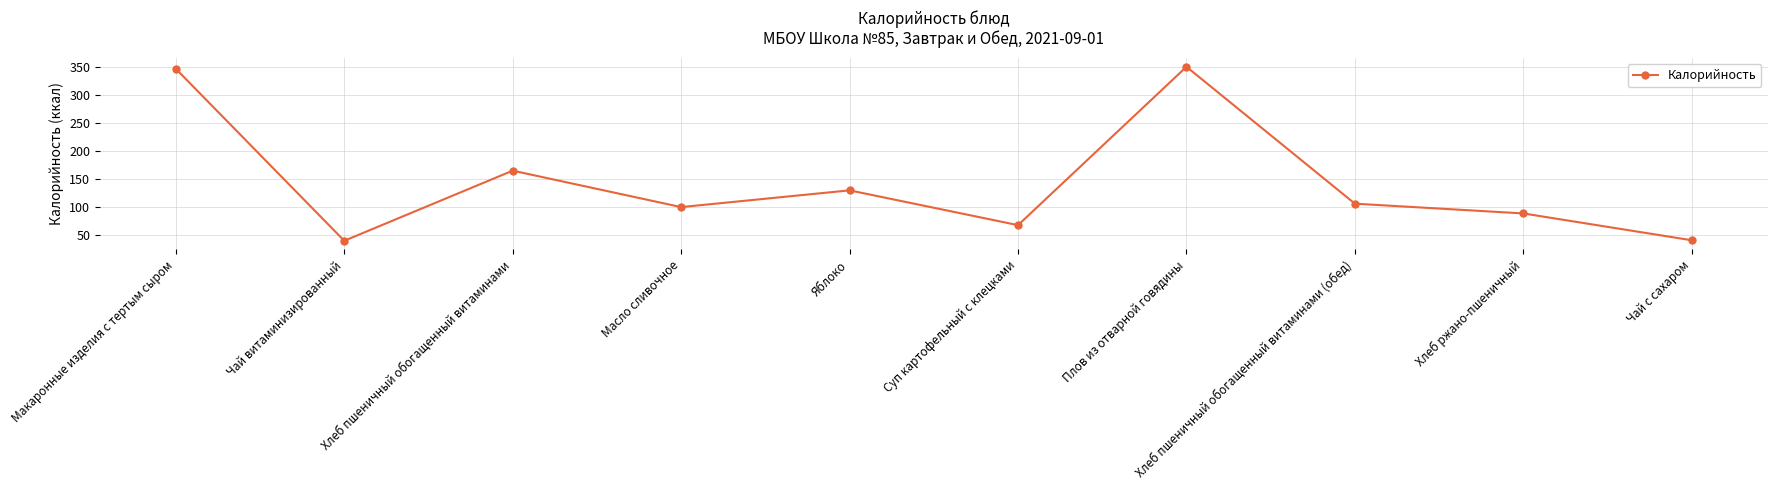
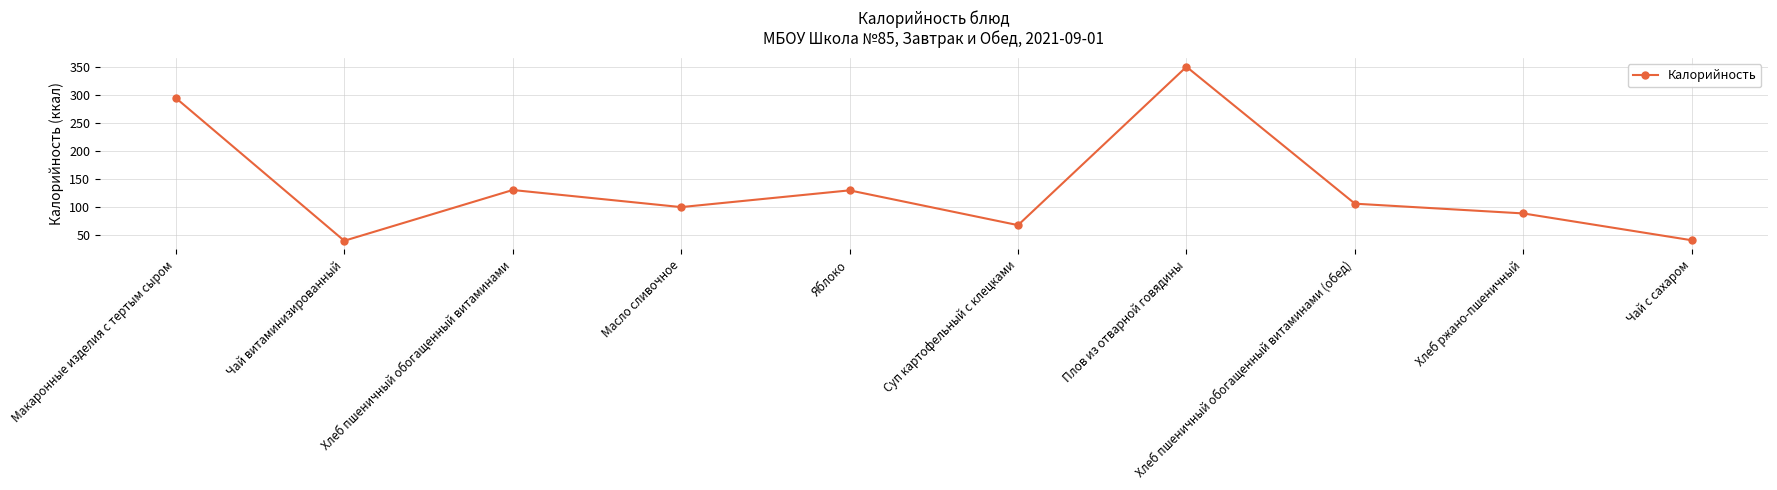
  {
-   "Макаронные изделия с тертым сыром": 350,
+   "Макаронные изделия с тертым сыром": 290,
    "Чай витаминизированный": 40,
-   "Хлеб пшеничный обогащенный витаминами": 160,
+   "Хлеб пшеничный обогащенный витаминами": 130,
    "Масло сливочное": 100,
    "Яблоко": 130,
    "Суп картофельный с клецками": 70,
    "Плов из отварной говядины": 350,
    "Хлеб пшеничный обогащенный витаминами (обед)": 110,
    "Хлеб ржано-пшеничный": 90,
    "Чай с сахаром": 40
  }
